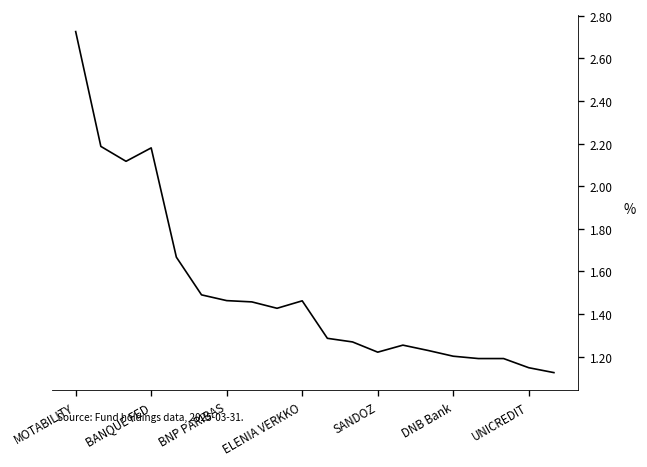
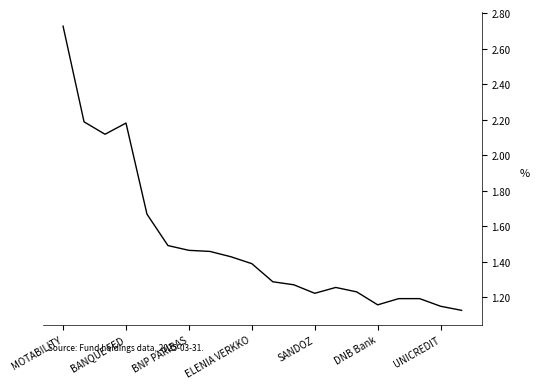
  {
    "MOTABILITY": 2.73,
    "BANQUE FED": 2.18,
    "BNP PARIBAS": 1.46,
-   "ELENIA VERKKO": 1.46,
+   "ELENIA VERKKO": 1.39,
    "SANDOZ": 1.22,
-   "DNB Bank": 1.20,
+   "DNB Bank": 1.16,
    "UNICREDIT": 1.15
  }
